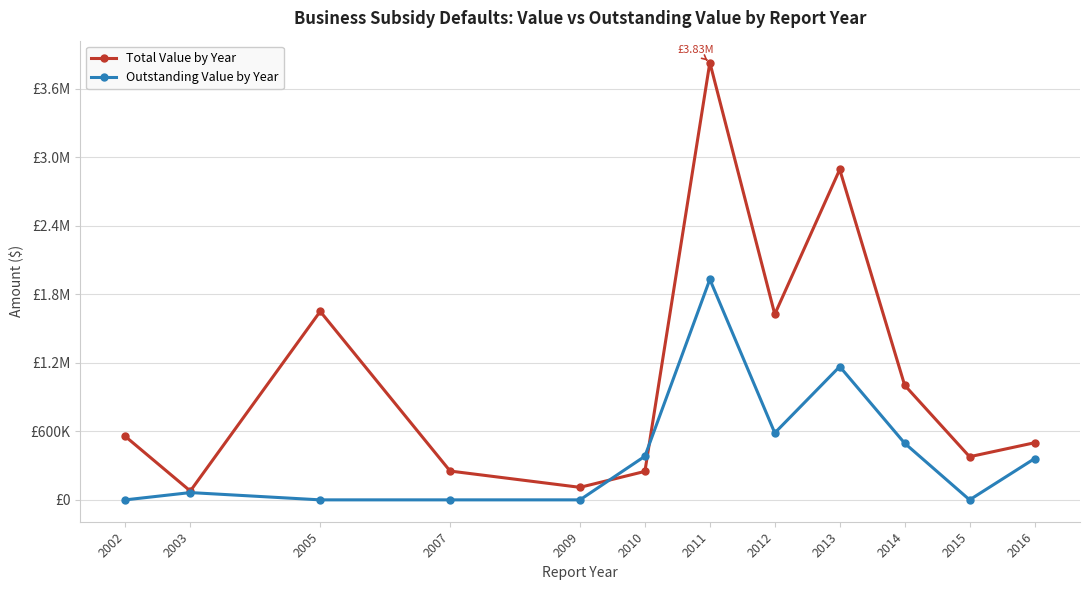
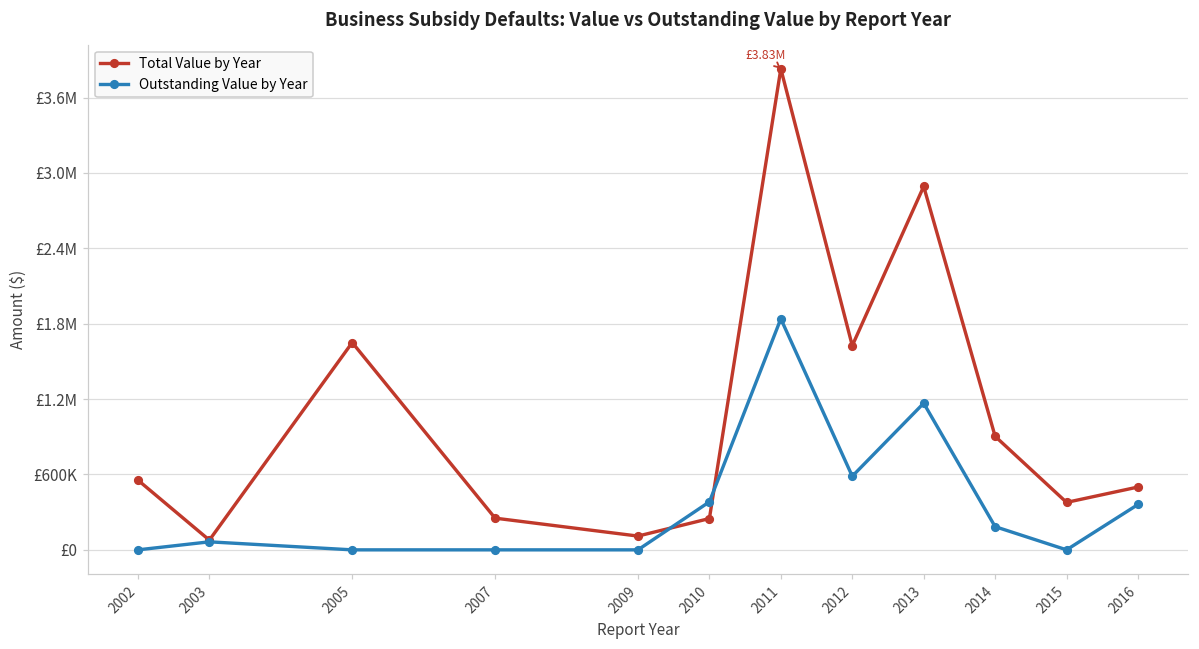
  {
    "Total Value by Year": {
      "2002": "£560000",
      "2005": "£1650000",
      "2007": "£250000",
      "2009": "£110000",
      "2010": "£250000",
      "2012": "£1630000",
      "2013": "£2890000",
-     "2014": "£1000000",
+     "2014": "£900000",
      "2015": "£380000",
      "2016": "£500000"
    },
    "Outstanding Value by Year": {
      "2002": "£0",
      "2005": "£0",
      "2007": "£0",
      "2009": "£0",
      "2010": "£380000",
-     "2011": "£1930000",
+     "2011": "£1840000",
      "2012": "£590000",
      "2013": "£1170000",
-     "2014": "£500000",
+     "2014": "£180000",
      "2015": "£0",
      "2016": "£360000"
    }
  }
